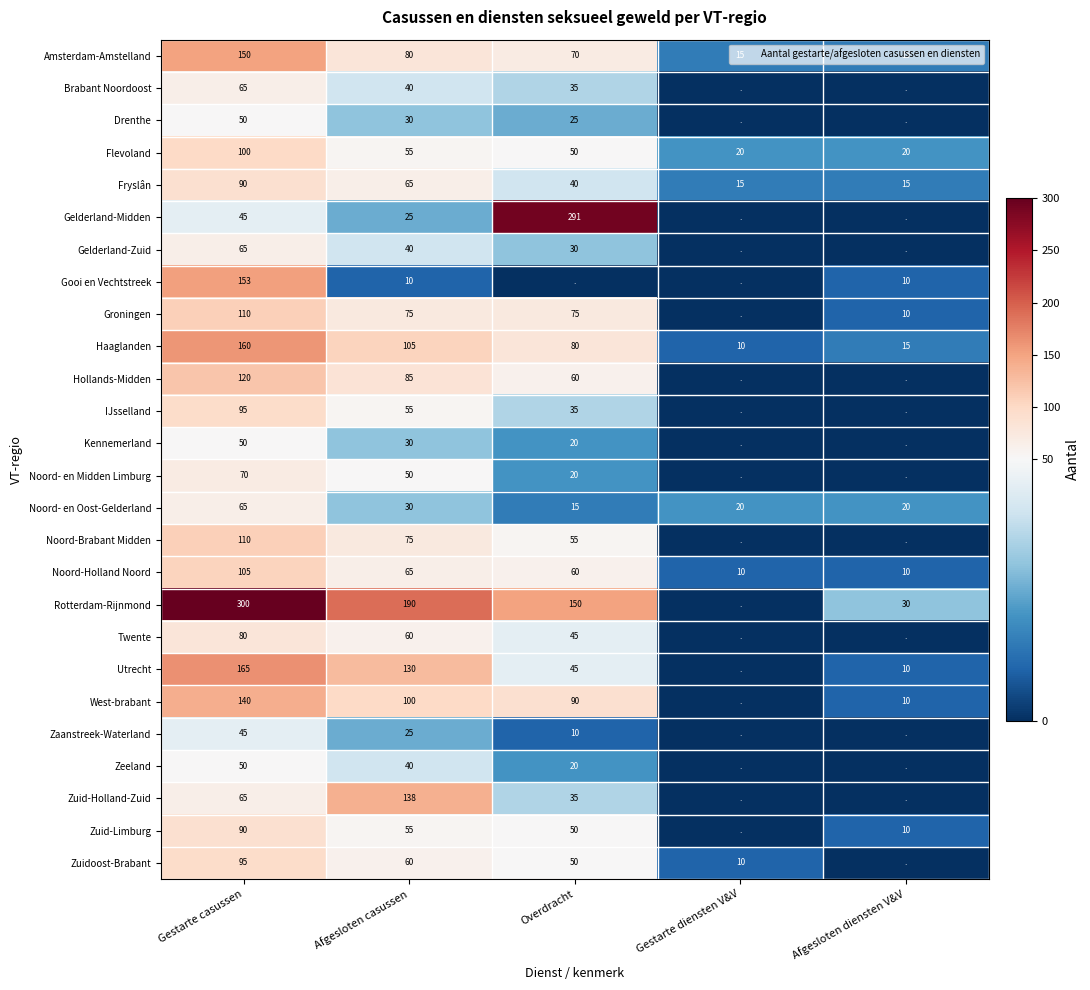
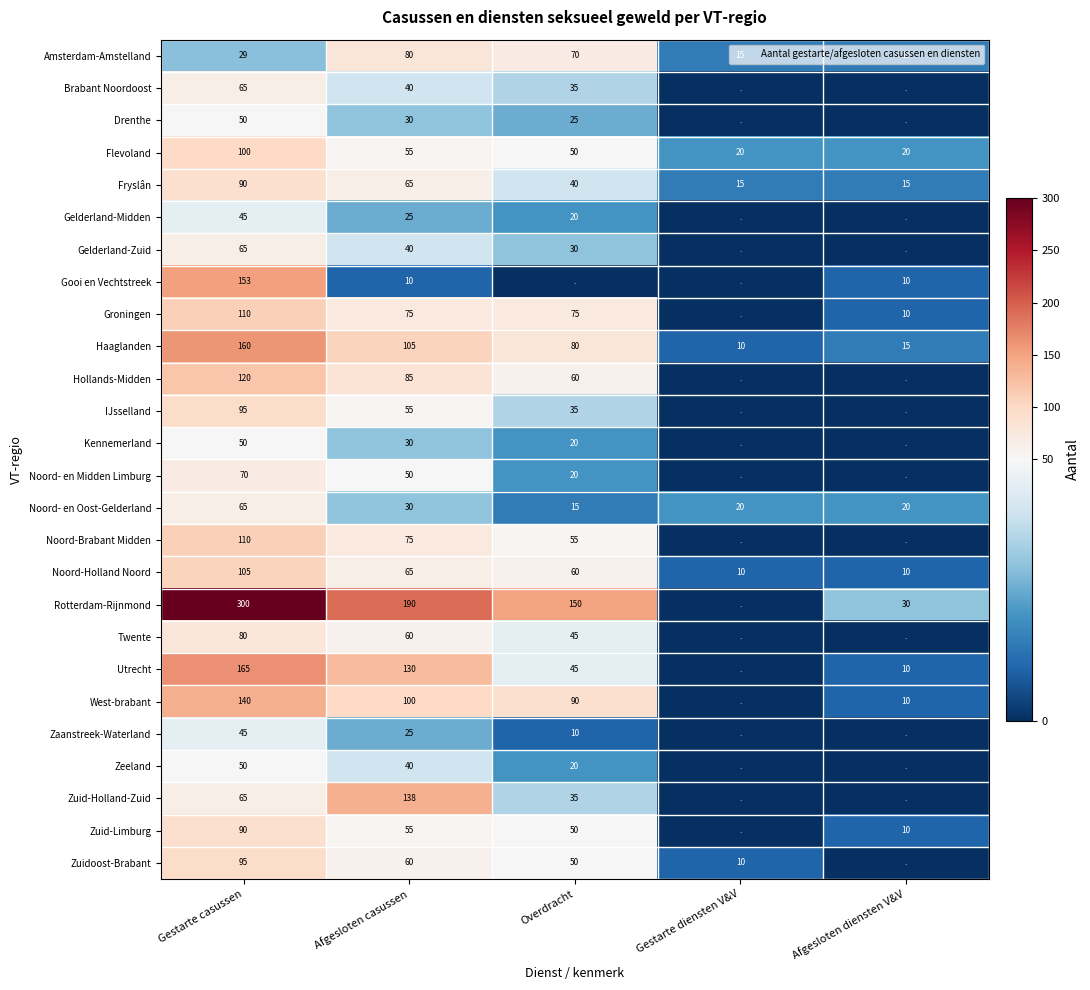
  {
    "Amsterdam-Amstelland": {
-     "Gestarte casussen": 150,
+     "Gestarte casussen": 29,
      "Afgesloten casussen": 80,
      "Overdracht": 70
    },
    "Brabant Noordoost": {
      "Gestarte casussen": 65,
      "Afgesloten casussen": 40,
      "Overdracht": 35
    },
    "Drenthe": {
      "Gestarte casussen": 50,
      "Afgesloten casussen": 30,
      "Overdracht": 25
    },
    "Flevoland": {
      "Gestarte casussen": 100,
      "Afgesloten casussen": 55,
      "Overdracht": 50,
      "Gestarte diensten V&V": 20,
      "Afgesloten diensten V&V": 20
    },
    "Fryslân": {
      "Gestarte casussen": 90,
      "Afgesloten casussen": 65,
      "Overdracht": 40,
      "Gestarte diensten V&V": 15,
      "Afgesloten diensten V&V": 15
    },
    "Gelderland-Midden": {
      "Gestarte casussen": 45,
      "Afgesloten casussen": 25,
-     "Overdracht": 291
+     "Overdracht": 20
    },
    "Gelderland-Zuid": {
      "Gestarte casussen": 65,
      "Afgesloten casussen": 40,
      "Overdracht": 30
    },
    "Gooi en Vechtstreek": {
      "Gestarte casussen": 153,
      "Afgesloten casussen": 10,
      "Afgesloten diensten V&V": 10
    },
    "Groningen": {
      "Gestarte casussen": 110,
      "Afgesloten casussen": 75,
      "Overdracht": 75,
      "Afgesloten diensten V&V": 10
    },
    "Haaglanden": {
      "Gestarte casussen": 160,
      "Afgesloten casussen": 105,
      "Overdracht": 80,
      "Gestarte diensten V&V": 10,
      "Afgesloten diensten V&V": 15
    },
    "Hollands-Midden": {
      "Gestarte casussen": 120,
      "Afgesloten casussen": 85,
      "Overdracht": 60
    },
    "IJsselland": {
      "Gestarte casussen": 95,
      "Afgesloten casussen": 55,
      "Overdracht": 35
    },
    "Kennemerland": {
      "Gestarte casussen": 50,
      "Afgesloten casussen": 30,
      "Overdracht": 20
    },
    "Noord- en Midden Limburg": {
      "Gestarte casussen": 70,
      "Afgesloten casussen": 50,
      "Overdracht": 20
    },
    "Noord- en Oost-Gelderland": {
      "Gestarte casussen": 65,
      "Afgesloten casussen": 30,
      "Overdracht": 15,
      "Gestarte diensten V&V": 20,
      "Afgesloten diensten V&V": 20
    },
    "Noord-Brabant Midden": {
      "Gestarte casussen": 110,
      "Afgesloten casussen": 75,
      "Overdracht": 55
    },
    "Noord-Holland Noord": {
      "Gestarte casussen": 105,
      "Afgesloten casussen": 65,
      "Overdracht": 60,
      "Gestarte diensten V&V": 10,
      "Afgesloten diensten V&V": 10
    },
    "Rotterdam-Rijnmond": {
      "Gestarte casussen": 300,
      "Afgesloten casussen": 190,
      "Overdracht": 150,
      "Afgesloten diensten V&V": 30
    },
    "Twente": {
      "Gestarte casussen": 80,
      "Afgesloten casussen": 60,
      "Overdracht": 45
    },
    "Utrecht": {
      "Gestarte casussen": 165,
      "Afgesloten casussen": 130,
      "Overdracht": 45,
      "Afgesloten diensten V&V": 10
    },
    "West-brabant": {
      "Gestarte casussen": 140,
      "Afgesloten casussen": 100,
      "Overdracht": 90,
      "Afgesloten diensten V&V": 10
    },
    "Zaanstreek-Waterland": {
      "Gestarte casussen": 45,
      "Afgesloten casussen": 25,
      "Overdracht": 10
    },
    "Zeeland": {
      "Gestarte casussen": 50,
      "Afgesloten casussen": 40,
      "Overdracht": 20
    },
    "Zuid-Holland-Zuid": {
      "Gestarte casussen": 65,
      "Afgesloten casussen": 138,
      "Overdracht": 35
    },
    "Zuid-Limburg": {
      "Gestarte casussen": 90,
      "Afgesloten casussen": 55,
      "Overdracht": 50,
      "Afgesloten diensten V&V": 10
    },
    "Zuidoost-Brabant": {
      "Gestarte casussen": 95,
      "Afgesloten casussen": 60,
      "Overdracht": 50,
      "Gestarte diensten V&V": 10
    }
  }
